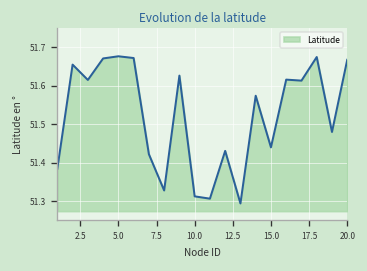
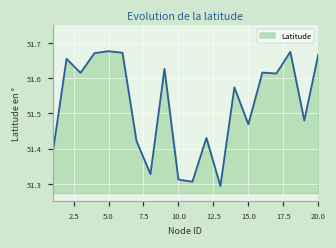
  {
    "5.0": 51.68,
    "10.0": 51.31,
-   "15.0": 51.44,
+   "15.0": 51.47,
    "20.0": 51.67
  }
